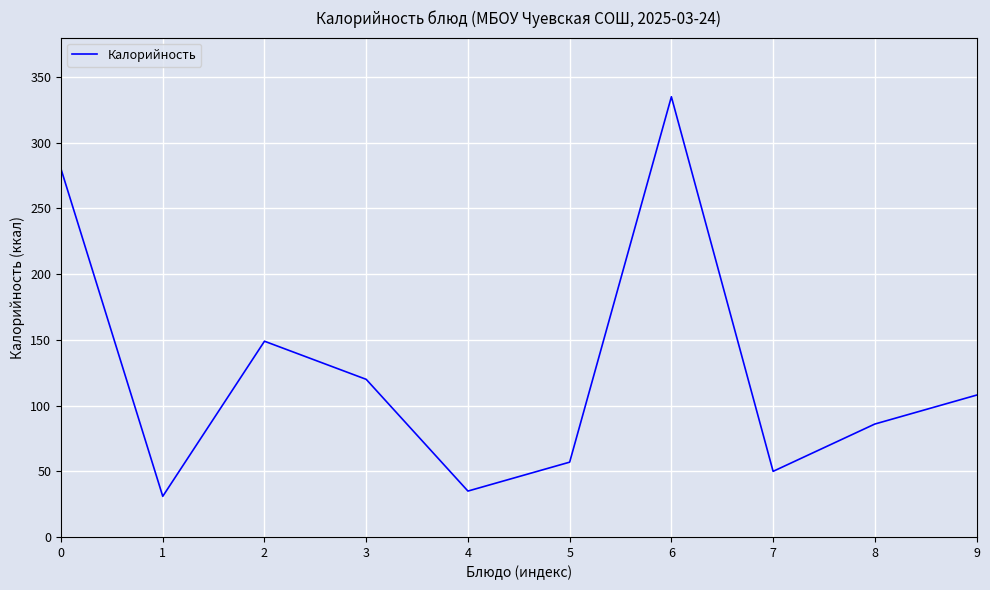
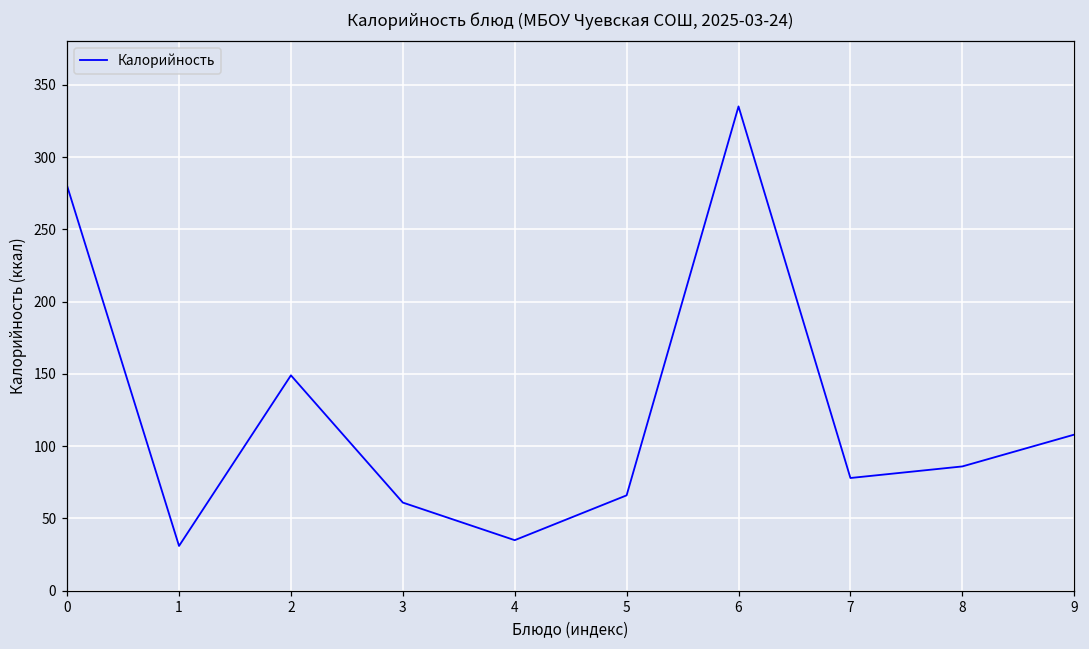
  {
    "0": 280,
    "1": 31,
    "2": 149,
-   "3": 120,
+   "3": 61,
    "4": 35,
-   "5": 57,
+   "5": 66,
    "6": 335,
-   "7": 50,
+   "7": 78,
    "8": 86,
    "9": 108
  }
